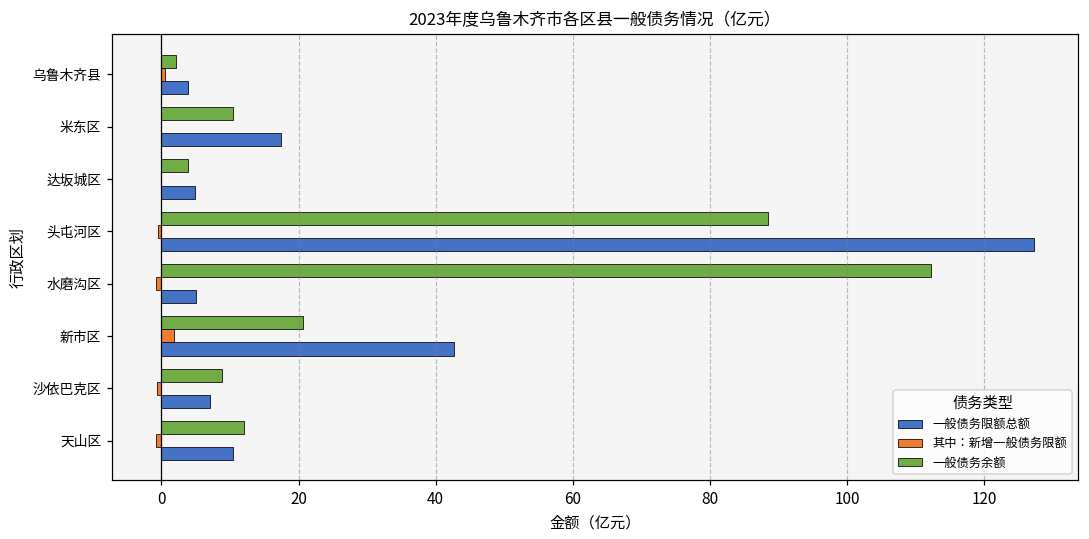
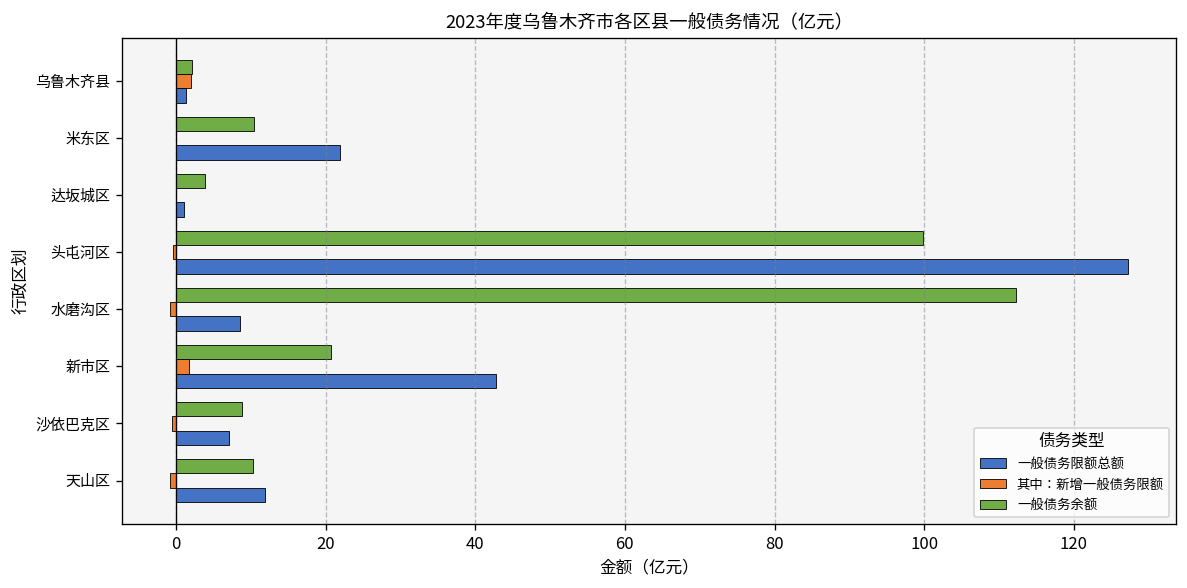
  {
    "一般债务限额总额": {
-     "乌鲁木齐县": 4,
-     "米东区": 17,
-     "达坂城区": 5,
+     "乌鲁木齐县": 1,
+     "米东区": 22,
+     "达坂城区": 1,
      "头屯河区": 127,
-     "水磨沟区": 5,
+     "水磨沟区": 9,
      "新市区": 43,
      "沙依巴克区": 7,
-     "天山区": 10
+     "天山区": 12
    },
    "其中：新增一般债务限额": {
-     "乌鲁木齐县": 1,
+     "乌鲁木齐县": 2,
      "米东区": 0,
      "达坂城区": 0,
      "头屯河区": 0,
      "水磨沟区": -1,
      "新市区": 2,
      "沙依巴克区": -1,
      "天山区": -1
    },
    "一般债务余额": {
      "乌鲁木齐县": 2,
      "米东区": 10,
      "达坂城区": 4,
-     "头屯河区": 89,
+     "头屯河区": 100,
      "水磨沟区": 112,
      "新市区": 21,
      "沙依巴克区": 9,
-     "天山区": 12
+     "天山区": 10
    }
  }
